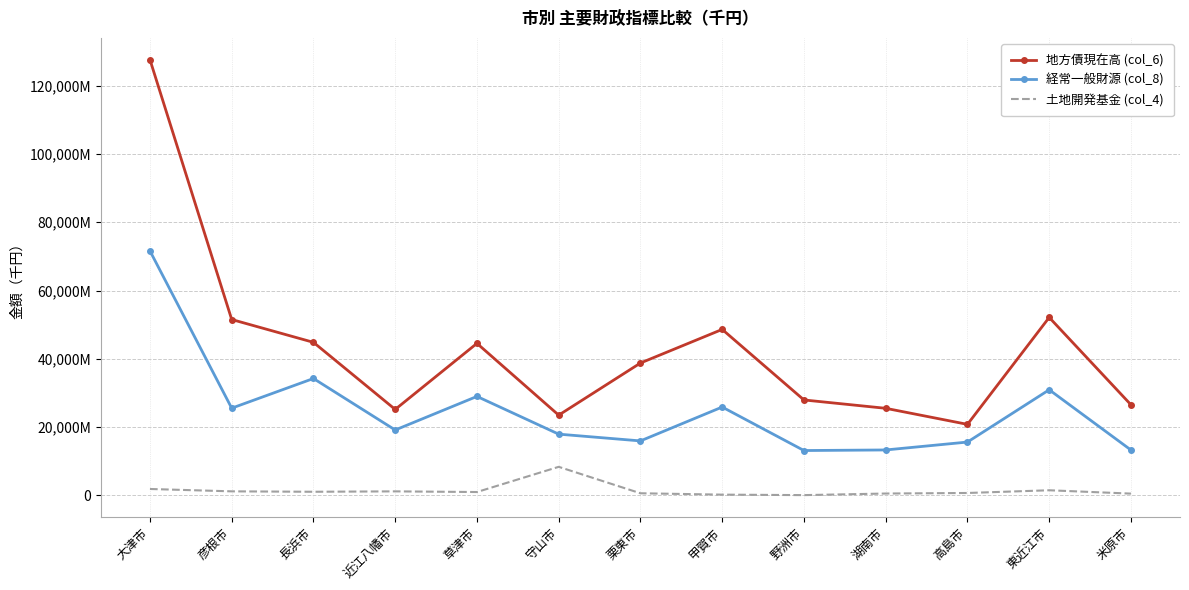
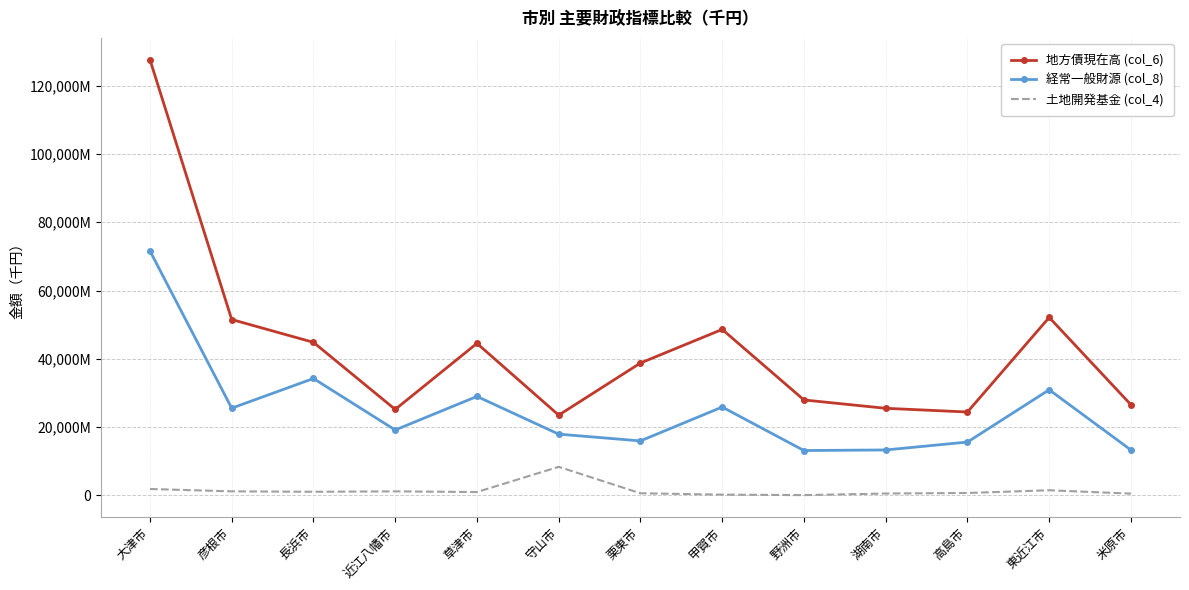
  {
    "地方債現在高 (col_6)": {
      "大津市": "128,000,000,000",
      "彦根市": "52,000,000,000",
      "長浜市": "45,000,000,000",
      "近江八幡市": "25,000,000,000",
      "草津市": "45,000,000,000",
      "守山市": "23,000,000,000",
      "栗東市": "39,000,000,000",
      "甲賀市": "49,000,000,000",
      "野洲市": "28,000,000,000",
      "湖南市": "25,000,000,000",
-     "高島市": "21,000,000,000",
+     "高島市": "24,000,000,000",
      "東近江市": "52,000,000,000",
      "米原市": "27,000,000,000"
    },
    "経常一般財源 (col_8)": {
      "大津市": "72,000,000,000",
      "彦根市": "26,000,000,000",
      "長浜市": "34,000,000,000",
      "近江八幡市": "19,000,000,000",
      "草津市": "29,000,000,000",
      "守山市": "18,000,000,000",
      "栗東市": "16,000,000,000",
      "甲賀市": "26,000,000,000",
      "野洲市": "13,000,000,000",
      "湖南市": "13,000,000,000",
      "高島市": "16,000,000,000",
      "東近江市": "31,000,000,000",
      "米原市": "13,000,000,000"
    },
    "土地開発基金 (col_4)": {
      "大津市": "2,000,000,000",
      "彦根市": "1,000,000,000",
      "長浜市": "1,000,000,000",
      "近江八幡市": "1,000,000,000",
      "草津市": "1,000,000,000",
      "守山市": "8,000,000,000",
      "栗東市": "1,000,000,000",
      "甲賀市": "0",
      "野洲市": "0",
      "湖南市": "1,000,000,000",
      "高島市": "1,000,000,000",
      "東近江市": "1,000,000,000",
      "米原市": "1,000,000,000"
    }
  }
